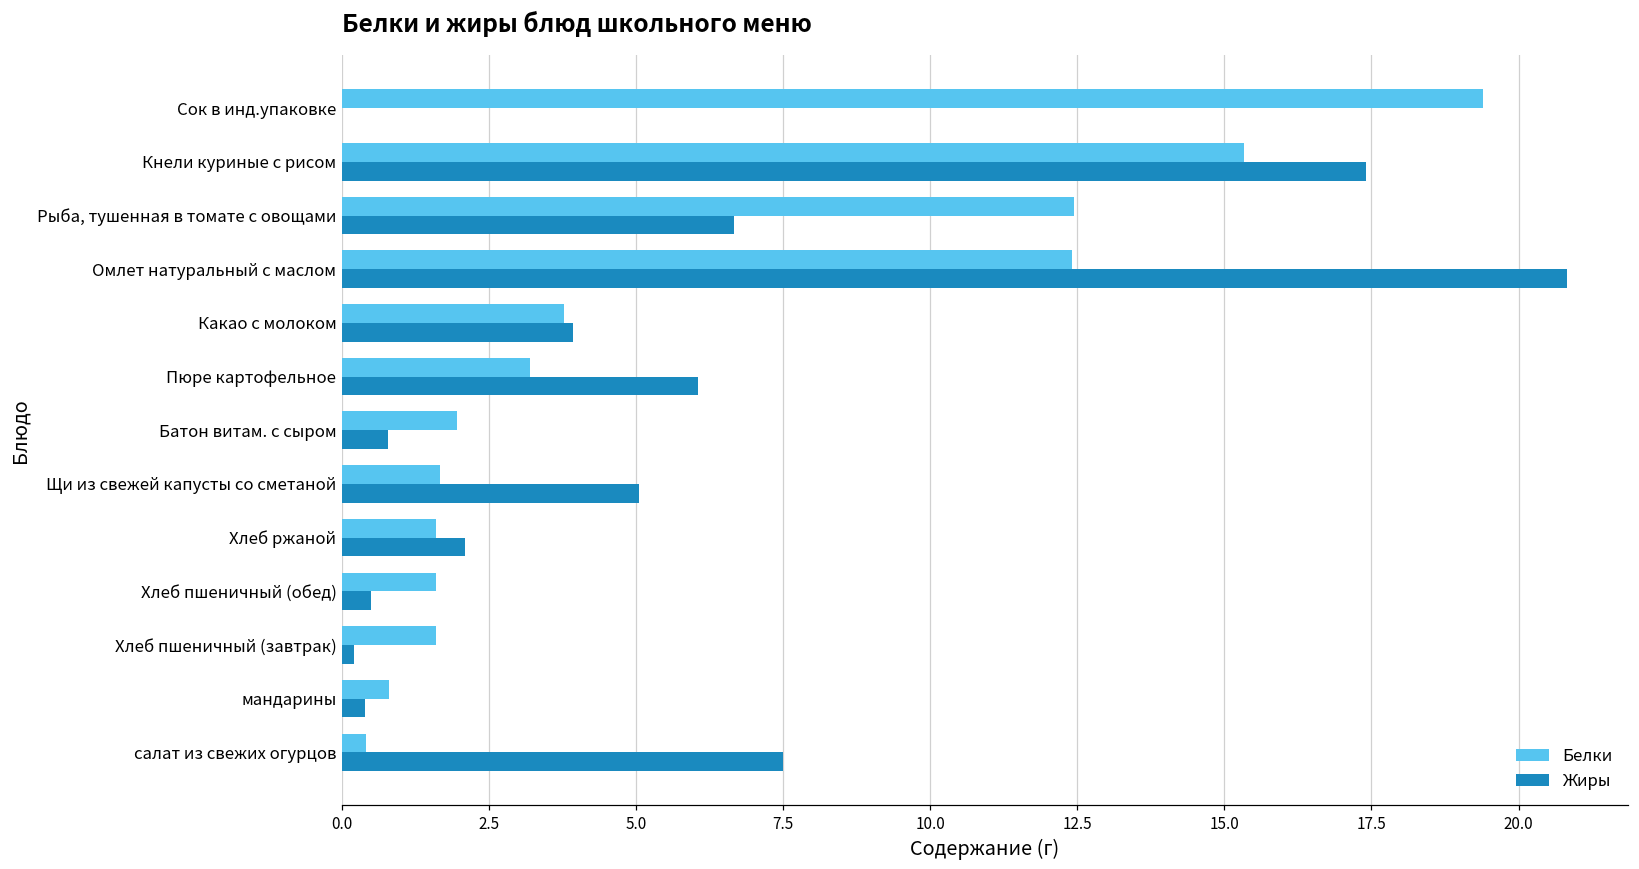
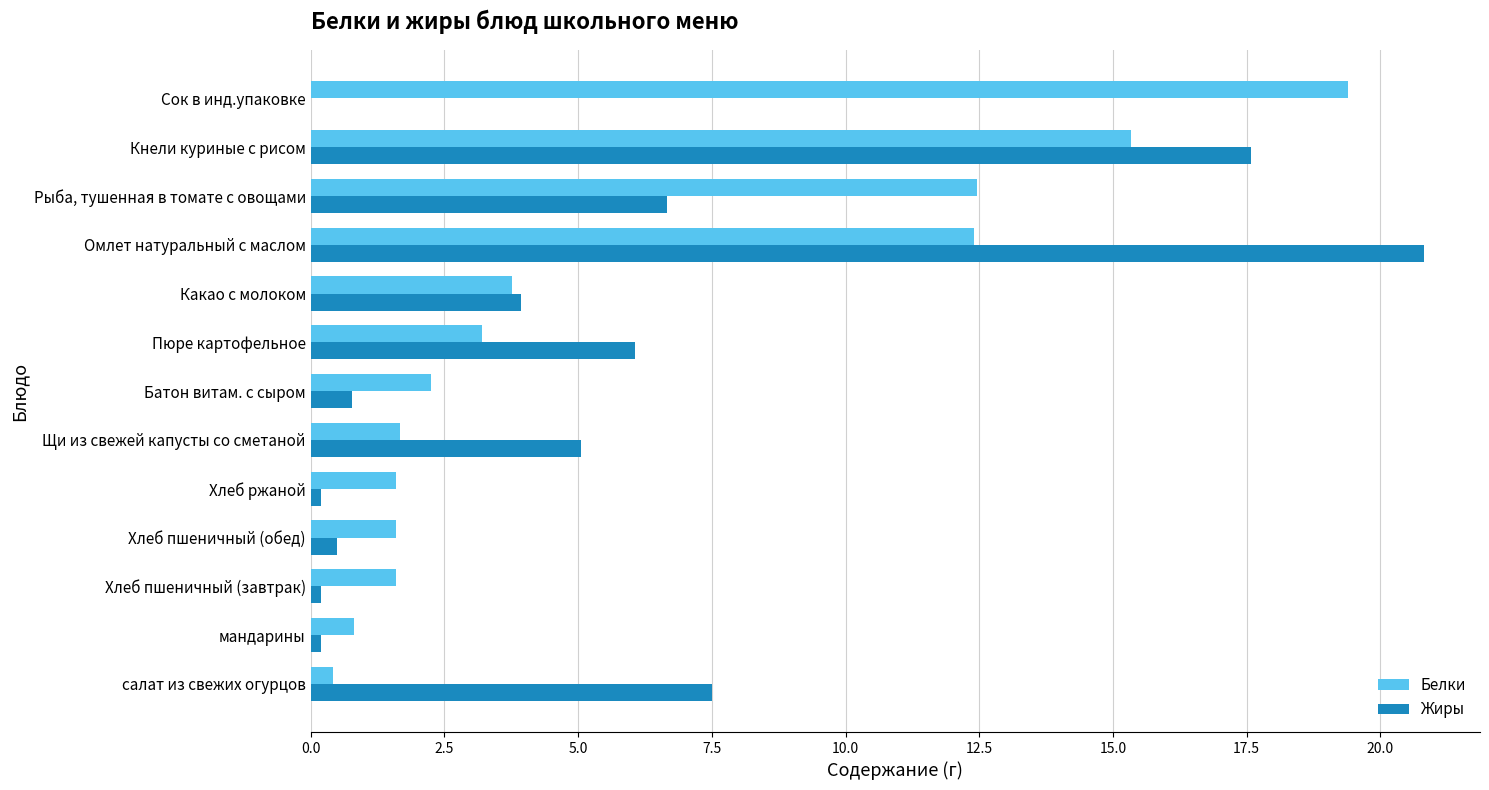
  {
    "Белки": {
      "Сок в инд.упаковке": 19.4,
      "Кнели куриные с рисом": 15.3,
      "Рыба, тушенная в томате с овощами": 12.5,
      "Омлет натуральный с маслом": 12.4,
      "Какао с молоком": 3.8,
      "Пюре картофельное": 3.2,
-     "Батон витам. с сыром": 2.0,
+     "Батон витам. с сыром": 2.3,
      "Щи из свежей капусты со сметаной": 1.7,
      "Хлеб ржаной": 1.6,
      "Хлеб пшеничный (обед)": 1.6,
      "Хлеб пшеничный (завтрак)": 1.6,
      "мандарины": 0.8,
      "салат из свежих огурцов": 0.4
    },
    "Жиры": {
      "Сок в инд.упаковке": 0.0,
-     "Кнели куриные с рисом": 17.4,
+     "Кнели куриные с рисом": 17.6,
      "Рыба, тушенная в томате с овощами": 6.7,
      "Омлет натуральный с маслом": 20.8,
      "Какао с молоком": 3.9,
      "Пюре картофельное": 6.1,
      "Батон витам. с сыром": 0.8,
      "Щи из свежей капусты со сметаной": 5.1,
-     "Хлеб ржаной": 2.1,
+     "Хлеб ржаной": 0.2,
      "Хлеб пшеничный (обед)": 0.5,
      "Хлеб пшеничный (завтрак)": 0.2,
-     "мандарины": 0.4,
+     "мандарины": 0.2,
      "салат из свежих огурцов": 7.5
    }
  }
